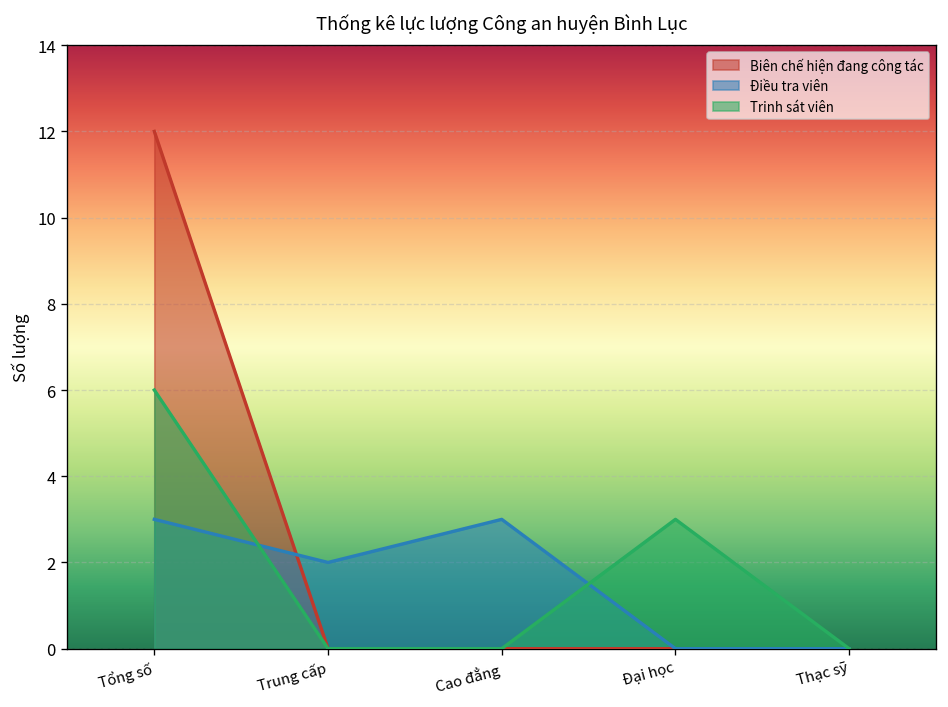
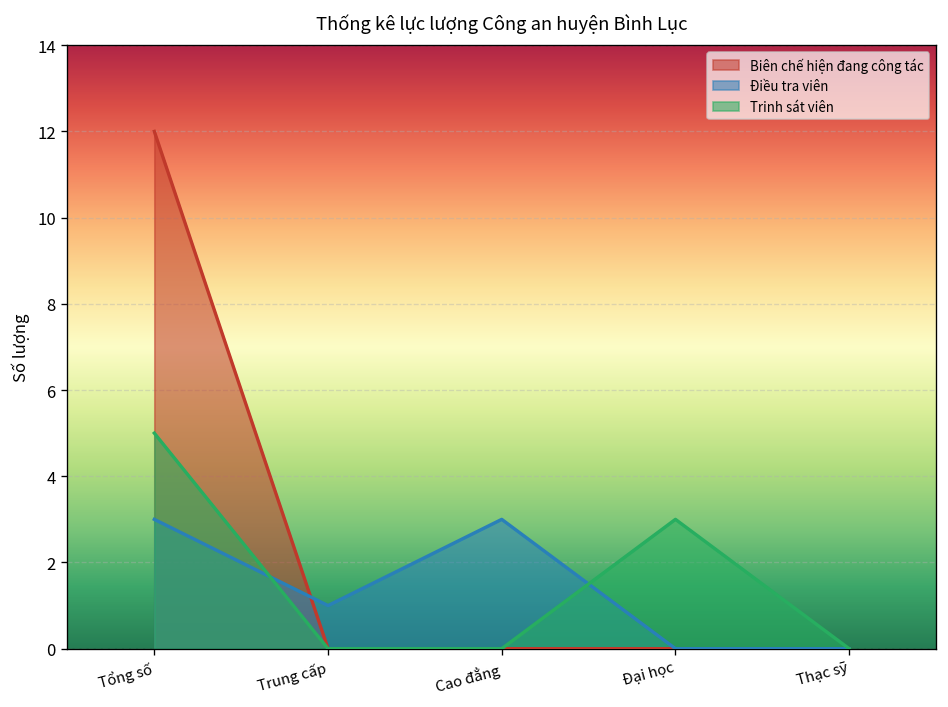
  {
    "Biên chế hiện đang công tác": {
      "Tổng số": 12
    },
    "Điều tra viên": {
      "Tổng số": 3,
-     "Trung cấp": 2,
+     "Trung cấp": 1,
      "Cao đẳng": 3
    },
    "Trinh sát viên": {
-     "Tổng số": 6,
+     "Tổng số": 5,
      "Đại học": 3
    }
  }
